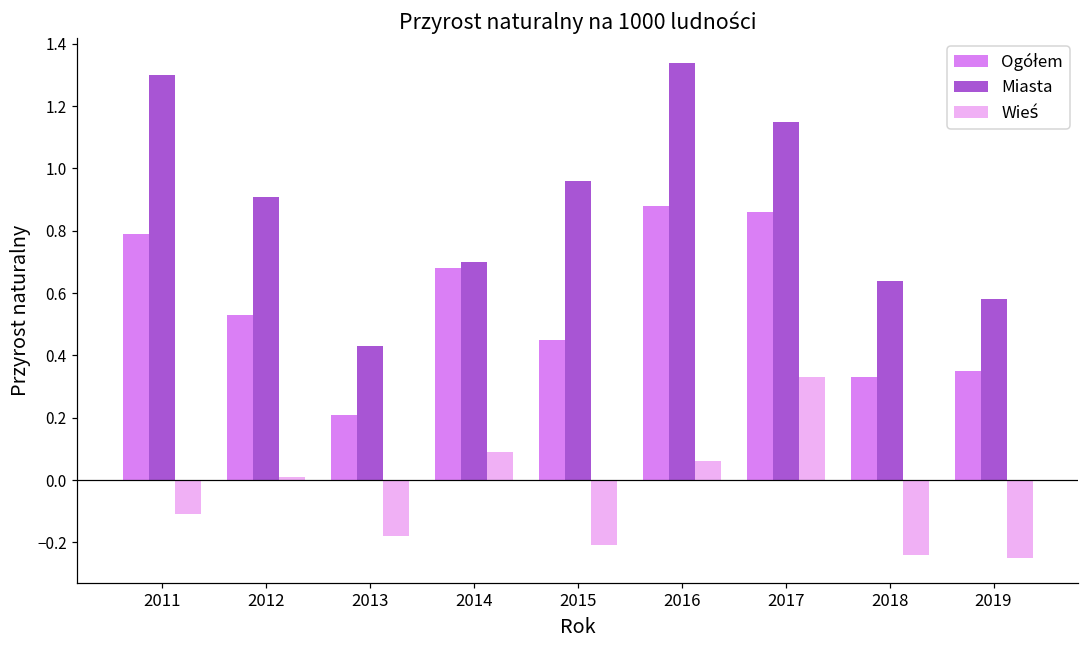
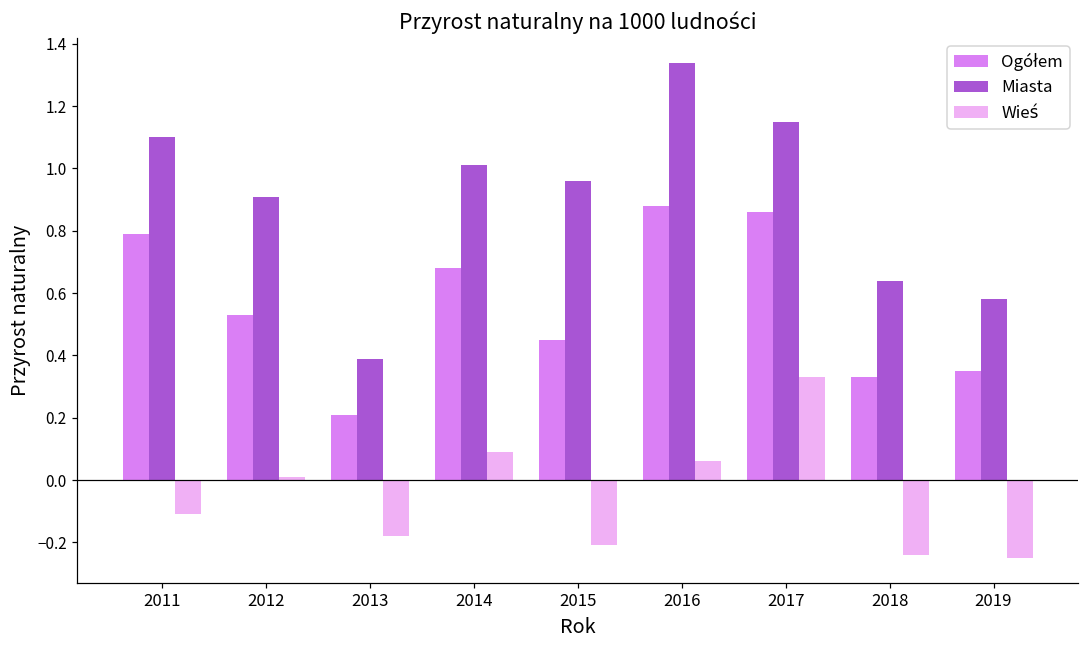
  {
    "Miasta": {
-     "2011": 1.3,
+     "2011": 1.1,
      "2012": 0.91,
-     "2013": 0.43,
-     "2014": 0.70,
+     "2013": 0.39,
+     "2014": 1.01,
      "2015": 0.96,
      "2016": 1.34,
      "2017": 1.15,
      "2018": 0.64,
      "2019": 0.58
    }
  }
